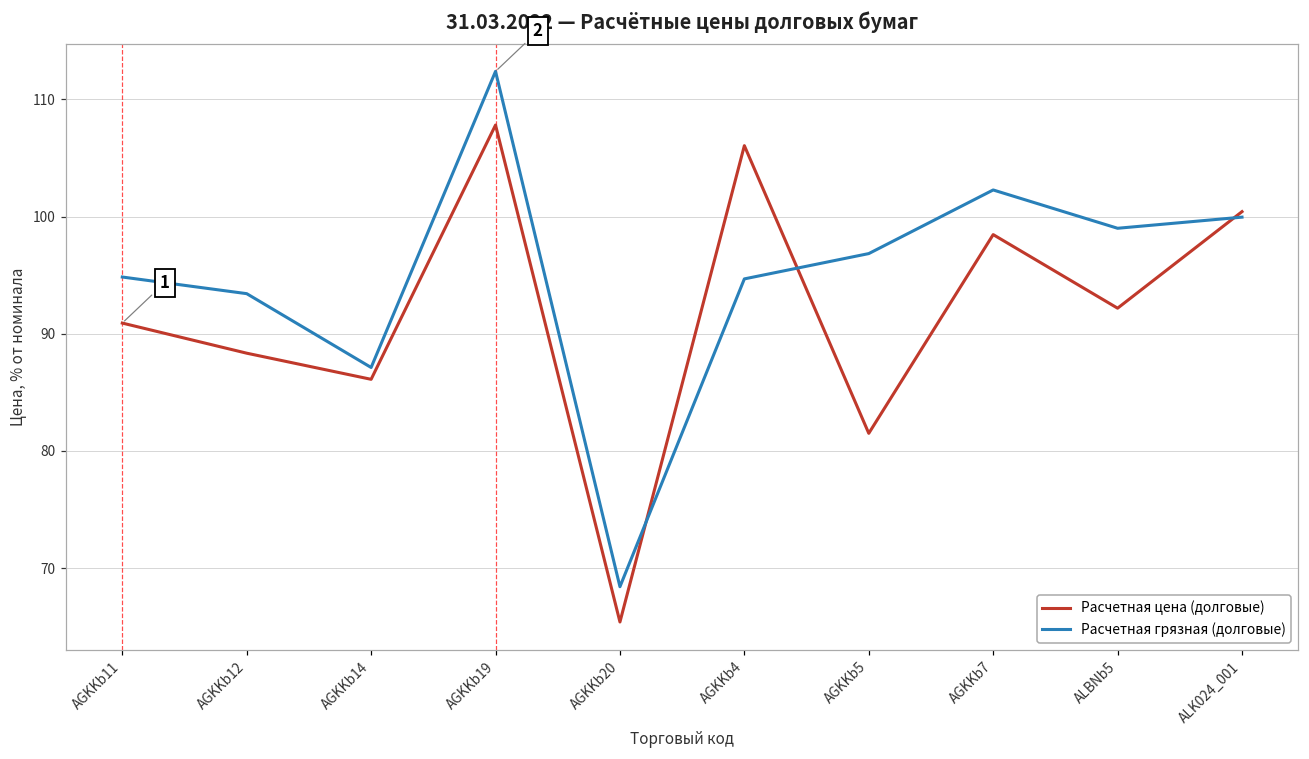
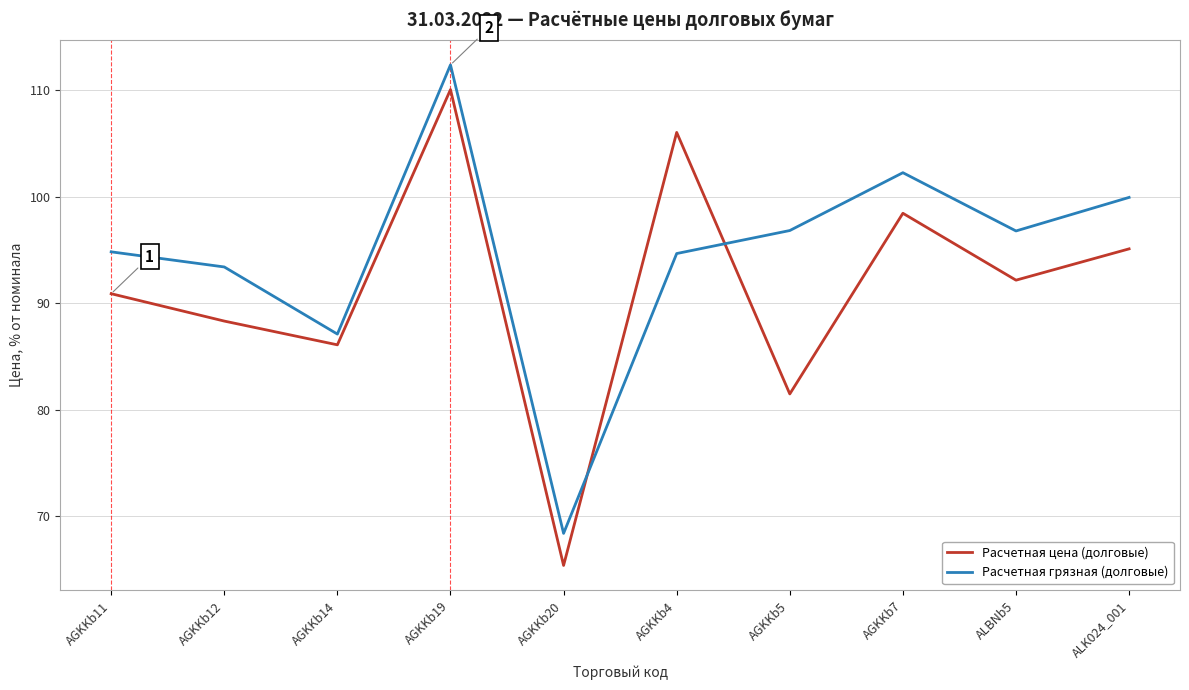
  {
    "Расчетная цена (долговые)": {
      "AGKKb11": 90.9,
      "AGKKb12": 88.3,
      "AGKKb14": 86.1,
-     "AGKKb19": 107.8,
+     "AGKKb19": 110.1,
      "AGKKb20": 65.4,
      "AGKKb4": 106.1,
      "AGKKb5": 81.5,
      "AGKKb7": 98.5,
      "ALBNb5": 92.2,
-     "ALK024_001": 100.4
+     "ALK024_001": 95.1
    },
    "Расчетная грязная (долговые)": {
      "AGKKb12": 93.4,
      "AGKKb14": 87.1,
      "AGKKb20": 68.4,
      "AGKKb4": 94.7,
      "AGKKb5": 96.8,
      "AGKKb7": 102.3,
-     "ALBNb5": 99.0,
+     "ALBNb5": 96.8,
      "ALK024_001": 100.0
    }
  }
